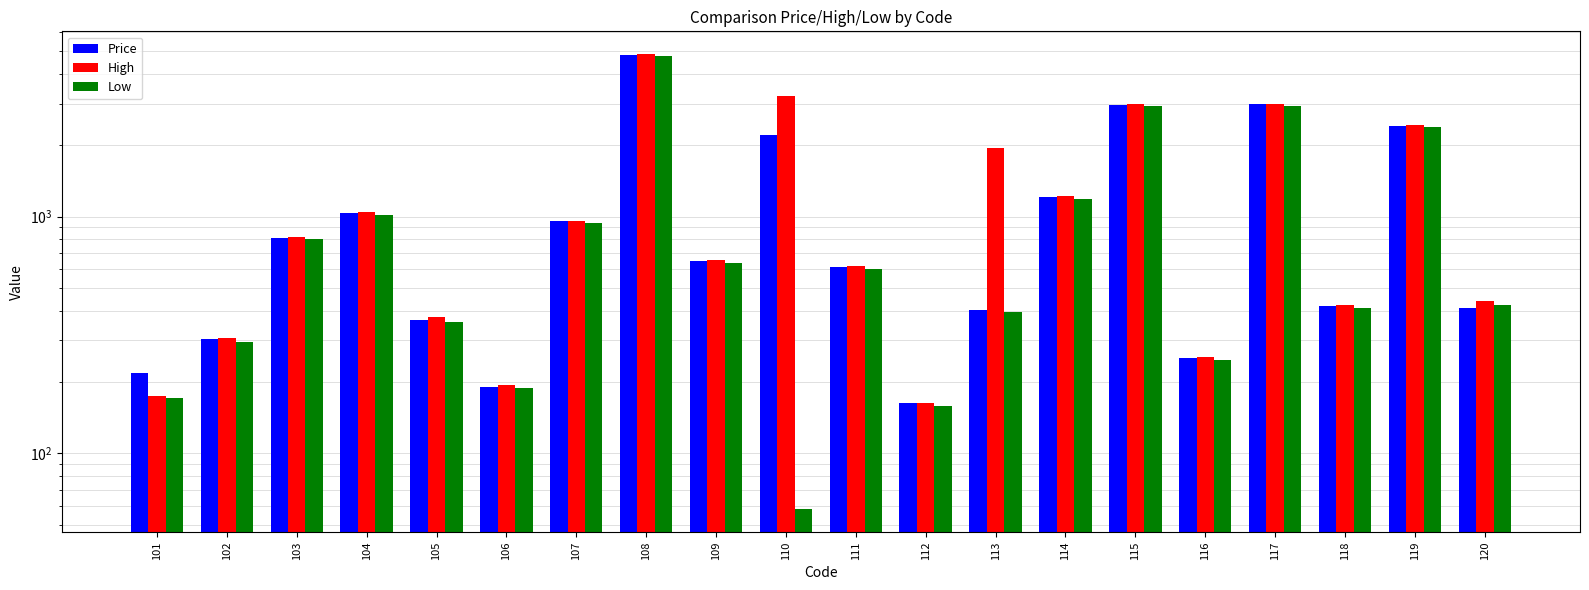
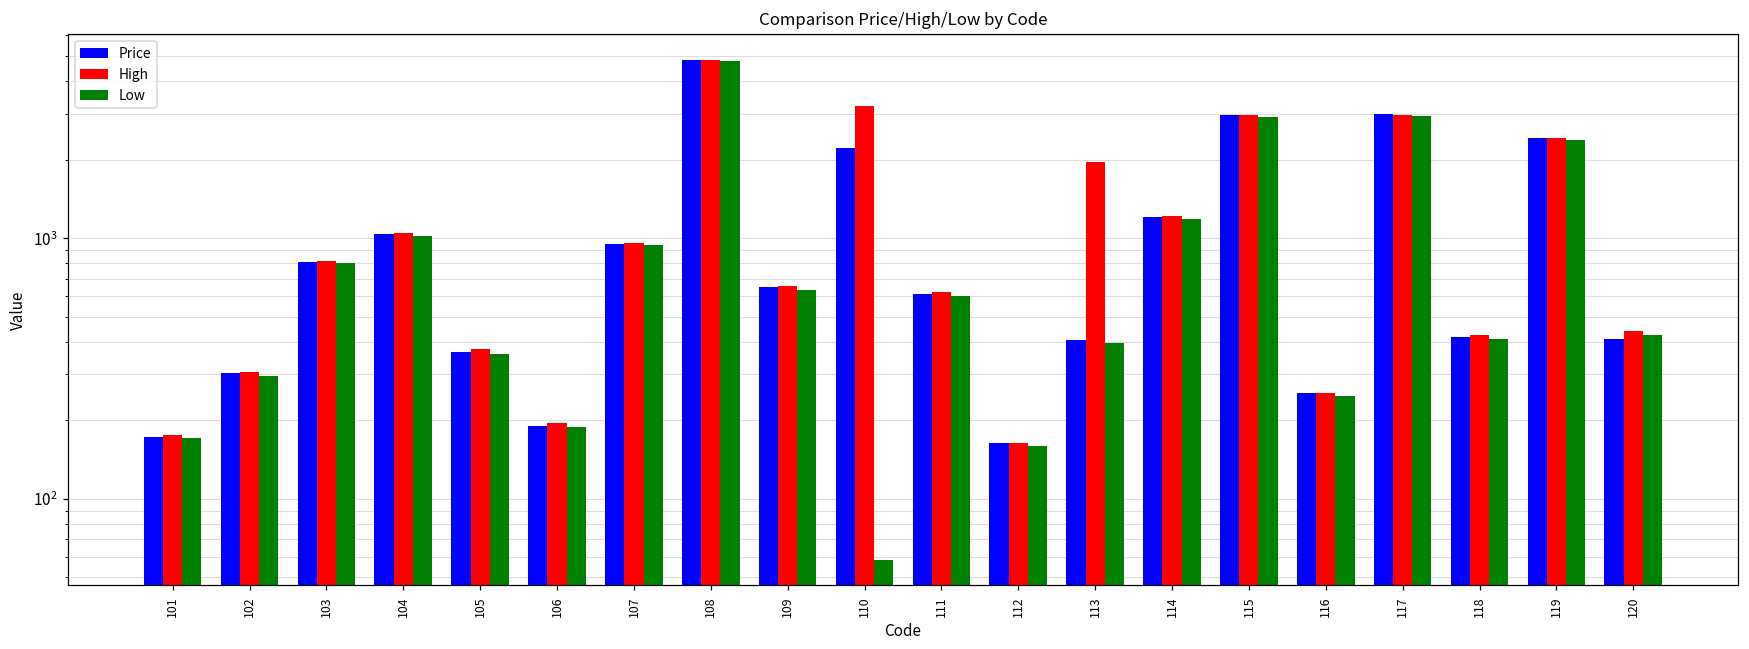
  {
    "Price": {
-     "101": 220,
+     "101": 170,
      "102": 310,
      "103": 810,
      "104": 1000,
      "105": 370,
      "106": 190,
      "107": 950,
      "108": 4800,
      "109": 650,
      "110": 2200,
      "111": 610,
      "112": 160,
      "113": 410,
      "114": 1200,
      "115": 3000,
      "116": 250,
      "117": 3000,
      "118": 420,
      "119": 2400,
      "120": 410
    },
    "High": {
      "101": 180,
      "102": 310,
      "103": 820,
      "104": 1100,
      "105": 380,
      "106": 200,
      "107": 960,
      "108": 4900,
      "109": 660,
      "110": 3200,
      "111": 620,
      "112": 160,
      "113": 2000,
      "114": 1200,
      "115": 3000,
      "116": 260,
      "117": 3000,
      "118": 430,
      "119": 2400,
      "120": 440
    },
    "Low": {
      "101": 170,
      "102": 300,
      "103": 810,
      "104": 1020,
      "105": 360,
      "106": 190,
      "107": 940,
      "108": 4800,
      "109": 640,
      "110": 58,
      "111": 600,
      "112": 160,
      "113": 400,
      "114": 1200,
      "115": 2900,
      "116": 250,
      "117": 2900,
      "118": 410,
      "119": 2400,
      "120": 430
    }
  }
